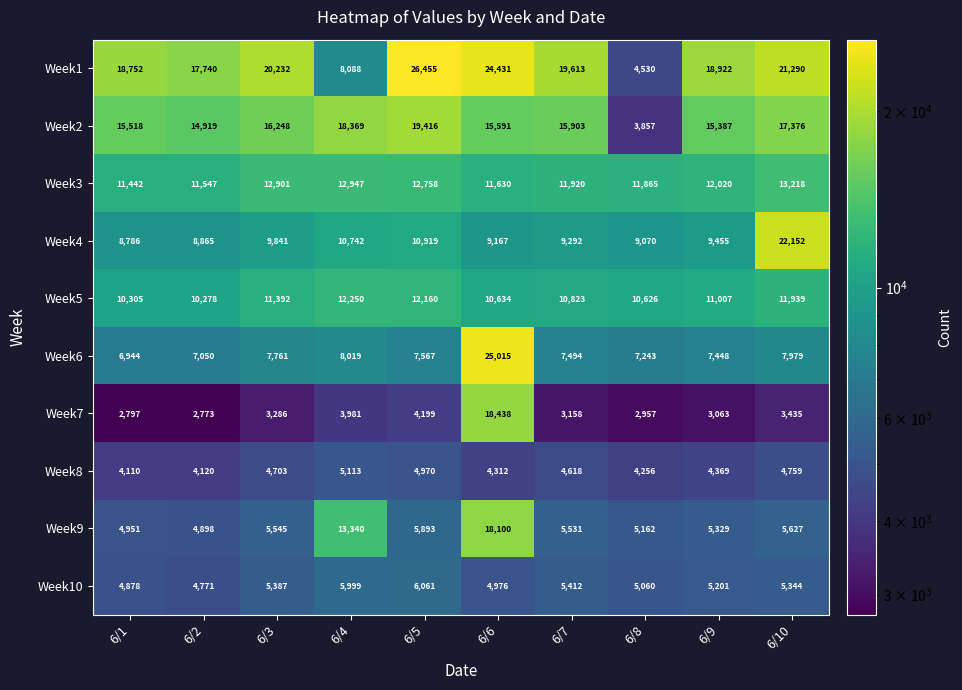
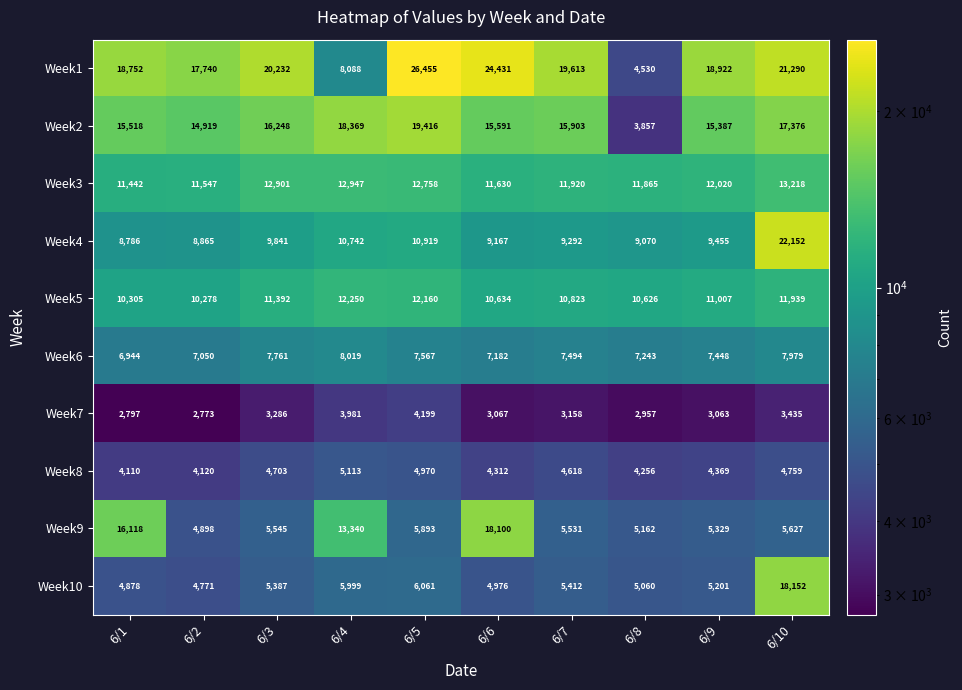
  {
    "Week1": {
      "6/1": "18,752",
      "6/2": "17,740",
      "6/3": "20,232",
      "6/4": "8,088",
      "6/5": "26,455",
      "6/6": "24,431",
      "6/7": "19,613",
      "6/8": "4,530",
      "6/9": "18,922",
      "6/10": "21,290"
    },
    "Week2": {
      "6/1": "15,518",
      "6/2": "14,919",
      "6/3": "16,248",
      "6/4": "18,369",
      "6/5": "19,416",
      "6/6": "15,591",
      "6/7": "15,903",
      "6/8": "3,857",
      "6/9": "15,387",
      "6/10": "17,376"
    },
    "Week3": {
      "6/1": "11,442",
      "6/2": "11,547",
      "6/3": "12,901",
      "6/4": "12,947",
      "6/5": "12,758",
      "6/6": "11,630",
      "6/7": "11,920",
      "6/8": "11,865",
      "6/9": "12,020",
      "6/10": "13,218"
    },
    "Week4": {
      "6/1": "8,786",
      "6/2": "8,865",
      "6/3": "9,841",
      "6/4": "10,742",
      "6/5": "10,919",
      "6/6": "9,167",
      "6/7": "9,292",
      "6/8": "9,070",
      "6/9": "9,455",
      "6/10": "22,152"
    },
    "Week5": {
      "6/1": "10,305",
      "6/2": "10,278",
      "6/3": "11,392",
      "6/4": "12,250",
      "6/5": "12,160",
      "6/6": "10,634",
      "6/7": "10,823",
      "6/8": "10,626",
      "6/9": "11,007",
      "6/10": "11,939"
    },
    "Week6": {
      "6/1": "6,944",
      "6/2": "7,050",
      "6/3": "7,761",
      "6/4": "8,019",
      "6/5": "7,567",
-     "6/6": "25,015",
+     "6/6": "7,182",
      "6/7": "7,494",
      "6/8": "7,243",
      "6/9": "7,448",
      "6/10": "7,979"
    },
    "Week7": {
      "6/1": "2,797",
      "6/2": "2,773",
      "6/3": "3,286",
      "6/4": "3,981",
      "6/5": "4,199",
-     "6/6": "18,438",
+     "6/6": "3,067",
      "6/7": "3,158",
      "6/8": "2,957",
      "6/9": "3,063",
      "6/10": "3,435"
    },
    "Week8": {
      "6/1": "4,110",
      "6/2": "4,120",
      "6/3": "4,703",
      "6/4": "5,113",
      "6/5": "4,970",
      "6/6": "4,312",
      "6/7": "4,618",
      "6/8": "4,256",
      "6/9": "4,369",
      "6/10": "4,759"
    },
    "Week9": {
-     "6/1": "4,951",
+     "6/1": "16,118",
      "6/2": "4,898",
      "6/3": "5,545",
      "6/4": "13,340",
      "6/5": "5,893",
      "6/6": "18,100",
      "6/7": "5,531",
      "6/8": "5,162",
      "6/9": "5,329",
      "6/10": "5,627"
    },
    "Week10": {
      "6/1": "4,878",
      "6/2": "4,771",
      "6/3": "5,387",
      "6/4": "5,999",
      "6/5": "6,061",
      "6/6": "4,976",
      "6/7": "5,412",
      "6/8": "5,060",
      "6/9": "5,201",
-     "6/10": "5,344"
+     "6/10": "18,152"
    }
  }
